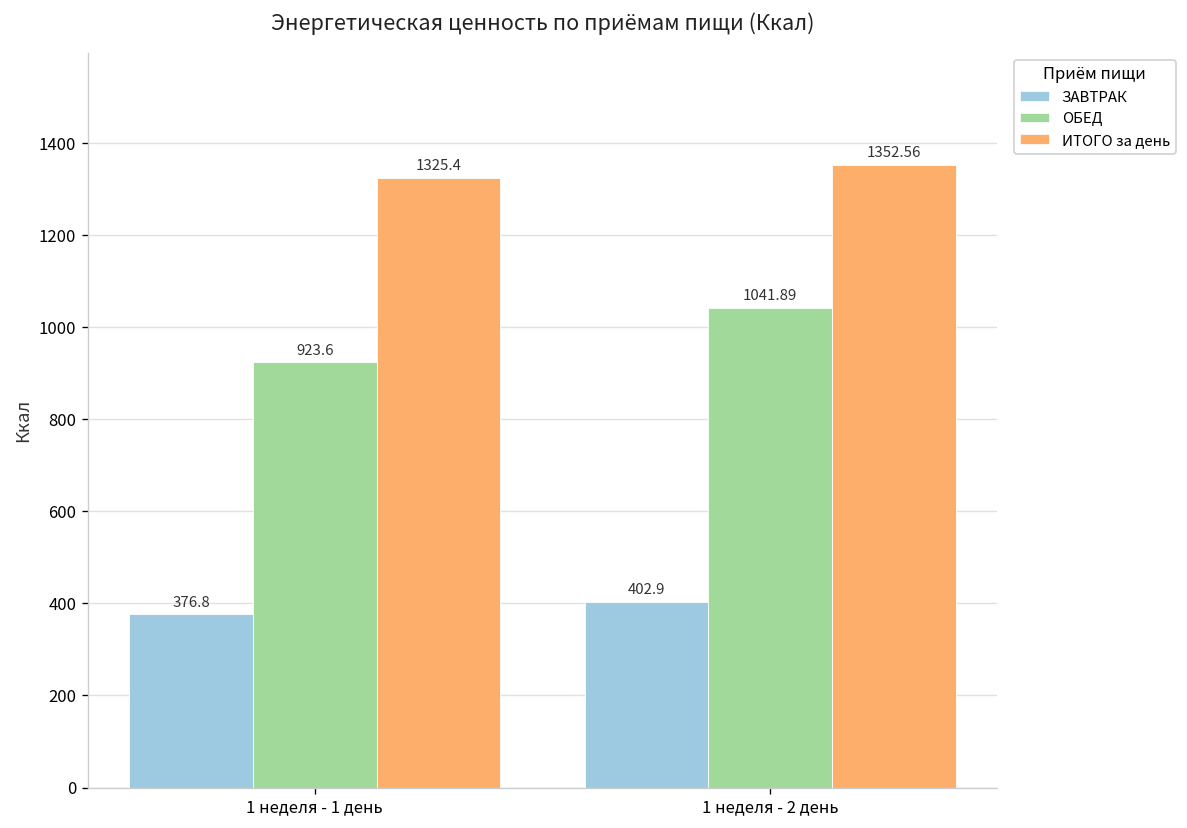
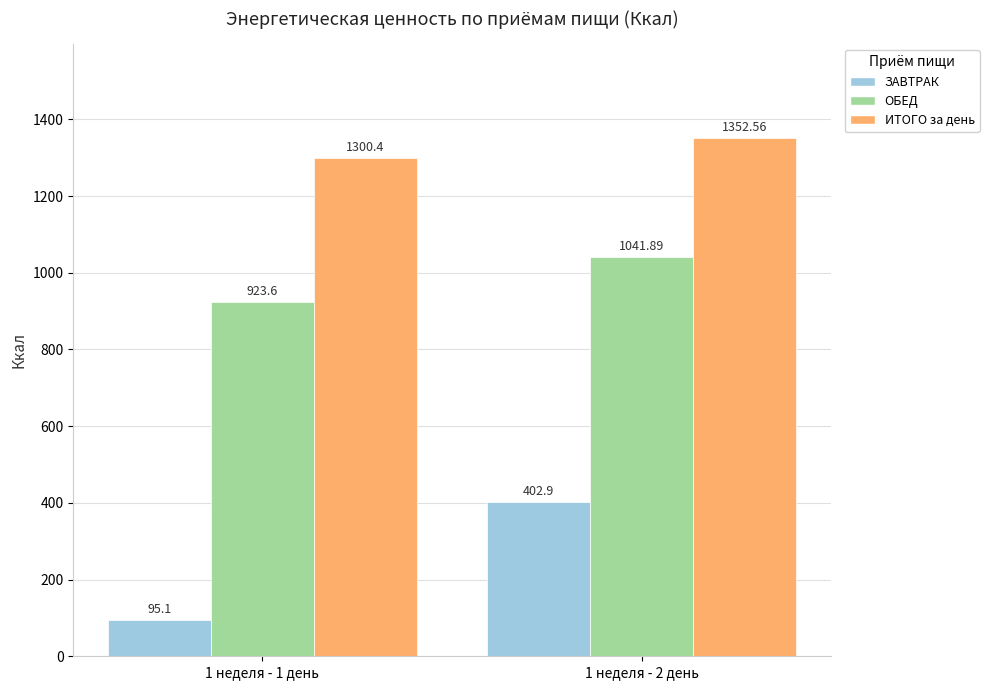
  {
    "ЗАВТРАК": {
-     "1 неделя - 1 день": 376.8,
+     "1 неделя - 1 день": 95.1,
      "1 неделя - 2 день": 402.9
    },
    "ОБЕД": {
      "1 неделя - 1 день": 923.6,
      "1 неделя - 2 день": 1041.89
    },
    "ИТОГО за день": {
-     "1 неделя - 1 день": 1325.4,
+     "1 неделя - 1 день": 1300.4,
      "1 неделя - 2 день": 1352.56
    }
  }
